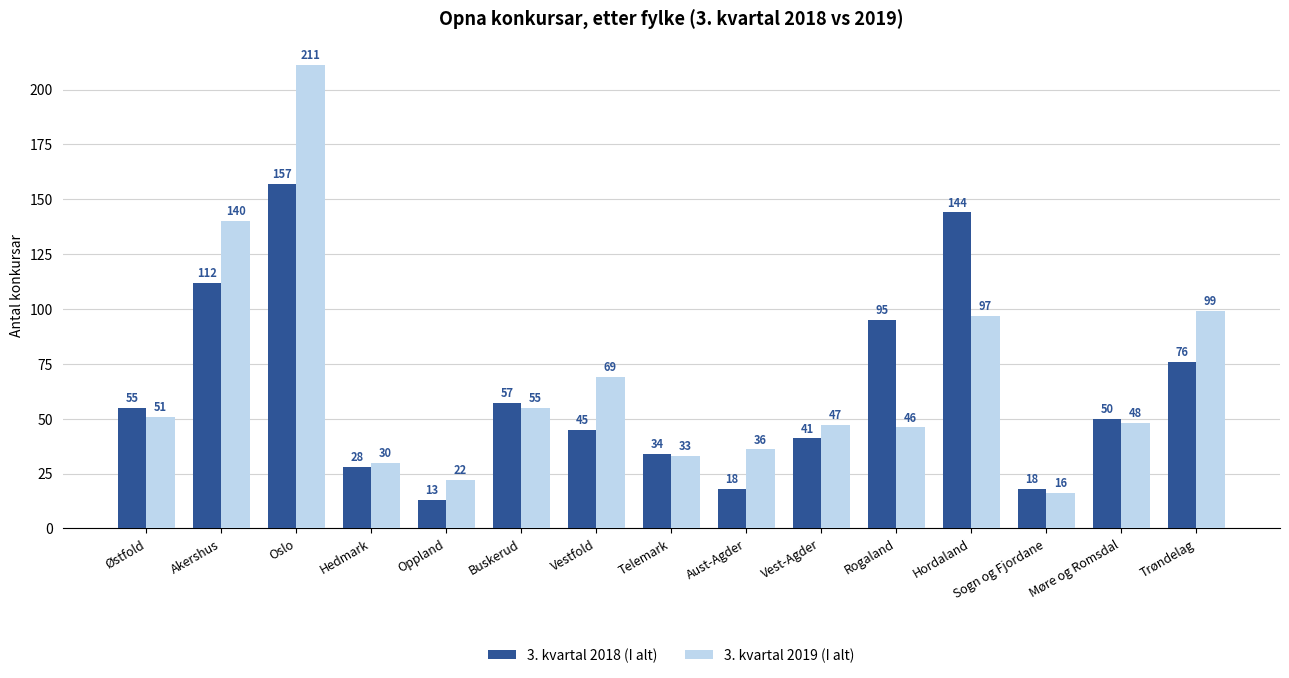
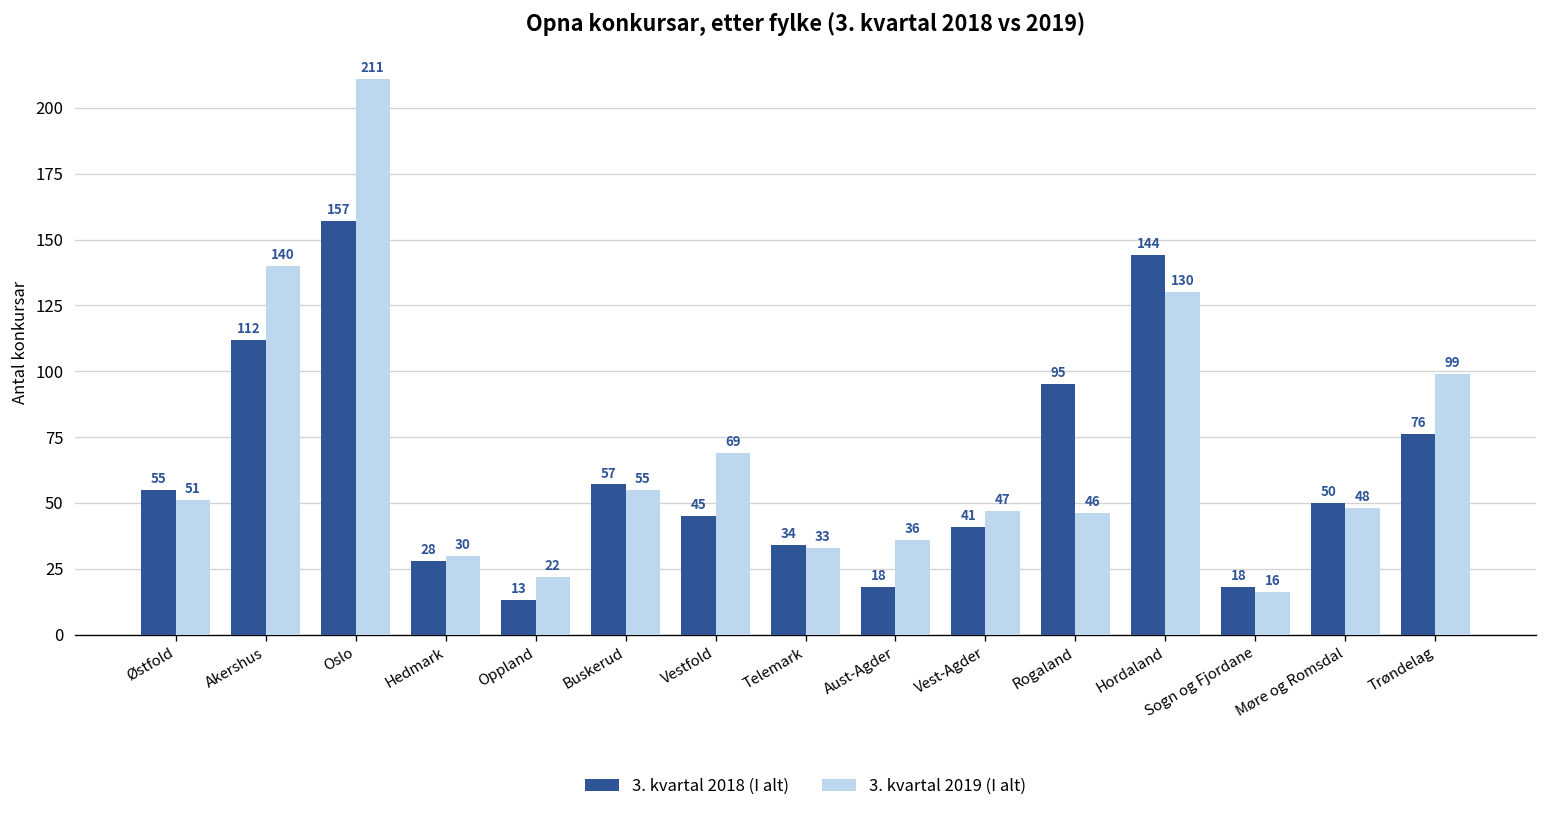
  {
    "3. kvartal 2018 (I alt)": {
      "Østfold": 55,
      "Akershus": 112,
      "Oslo": 157,
      "Hedmark": 28,
      "Oppland": 13,
      "Buskerud": 57,
      "Vestfold": 45,
      "Telemark": 34,
      "Aust-Agder": 18,
      "Vest-Agder": 41,
      "Rogaland": 95,
      "Hordaland": 144,
      "Sogn og Fjordane": 18,
      "Møre og Romsdal": 50,
      "Trøndelag": 76
    },
    "3. kvartal 2019 (I alt)": {
      "Østfold": 51,
      "Akershus": 140,
      "Oslo": 211,
      "Hedmark": 30,
      "Oppland": 22,
      "Buskerud": 55,
      "Vestfold": 69,
      "Telemark": 33,
      "Aust-Agder": 36,
      "Vest-Agder": 47,
      "Rogaland": 46,
-     "Hordaland": 97,
+     "Hordaland": 130,
      "Sogn og Fjordane": 16,
      "Møre og Romsdal": 48,
      "Trøndelag": 99
    }
  }
